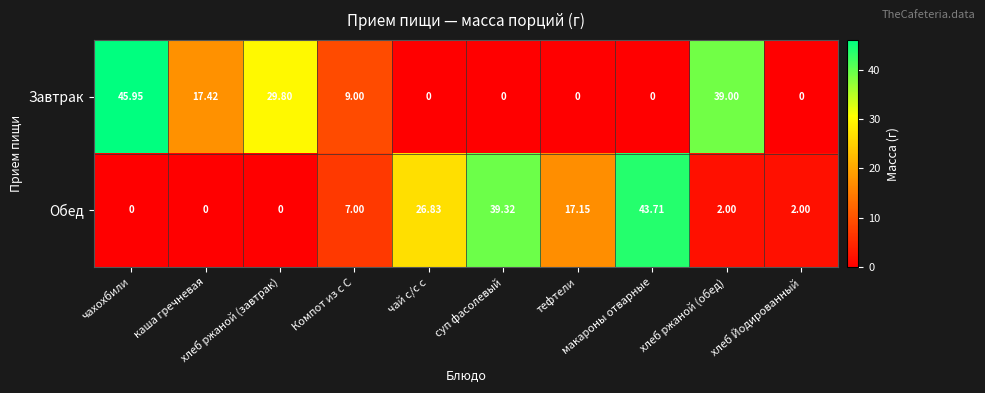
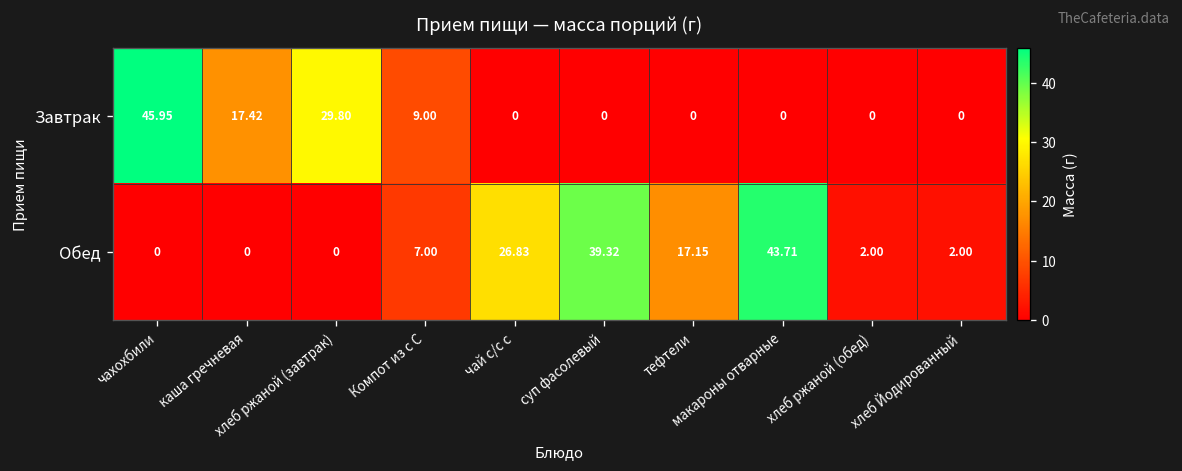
  {
    "Завтрак": {
      "чахохбили": 45.95,
      "каша гречневая": 17.42,
      "хлеб ржаной (завтрак)": 29.80,
      "Компот из с С": 9.00,
      "чай с/с с": 0,
      "суп фасолевый": 0,
      "тефтели": 0,
      "макароны отварные": 0,
-     "хлеб ржаной (обед)": 39.00,
+     "хлеб ржаной (обед)": 0,
      "хлеб Йодированный": 0
    },
    "Обед": {
      "чахохбили": 0,
      "каша гречневая": 0,
      "хлеб ржаной (завтрак)": 0,
      "Компот из с С": 7.00,
      "чай с/с с": 26.83,
      "суп фасолевый": 39.32,
      "тефтели": 17.15,
      "макароны отварные": 43.71,
      "хлеб ржаной (обед)": 2.00,
      "хлеб Йодированный": 2.00
    }
  }
